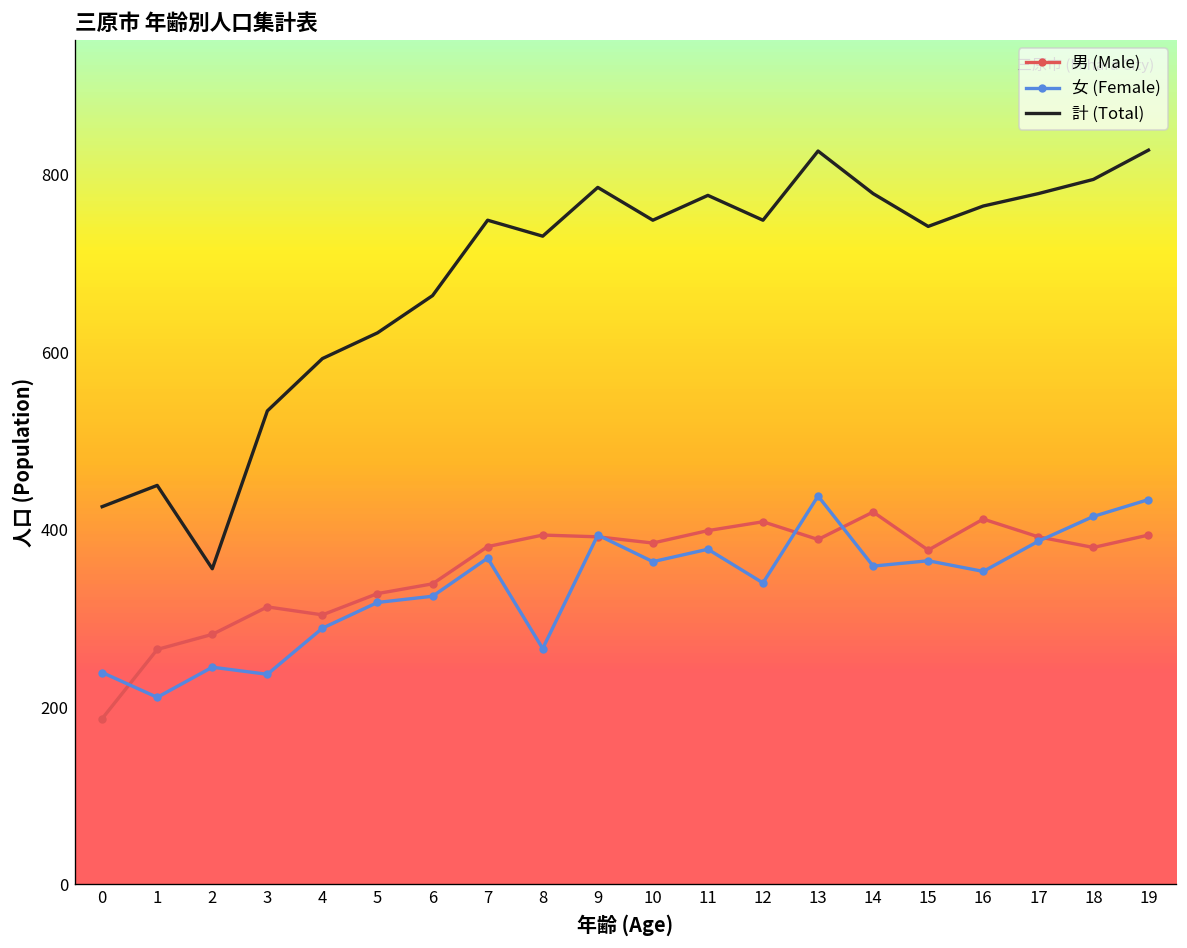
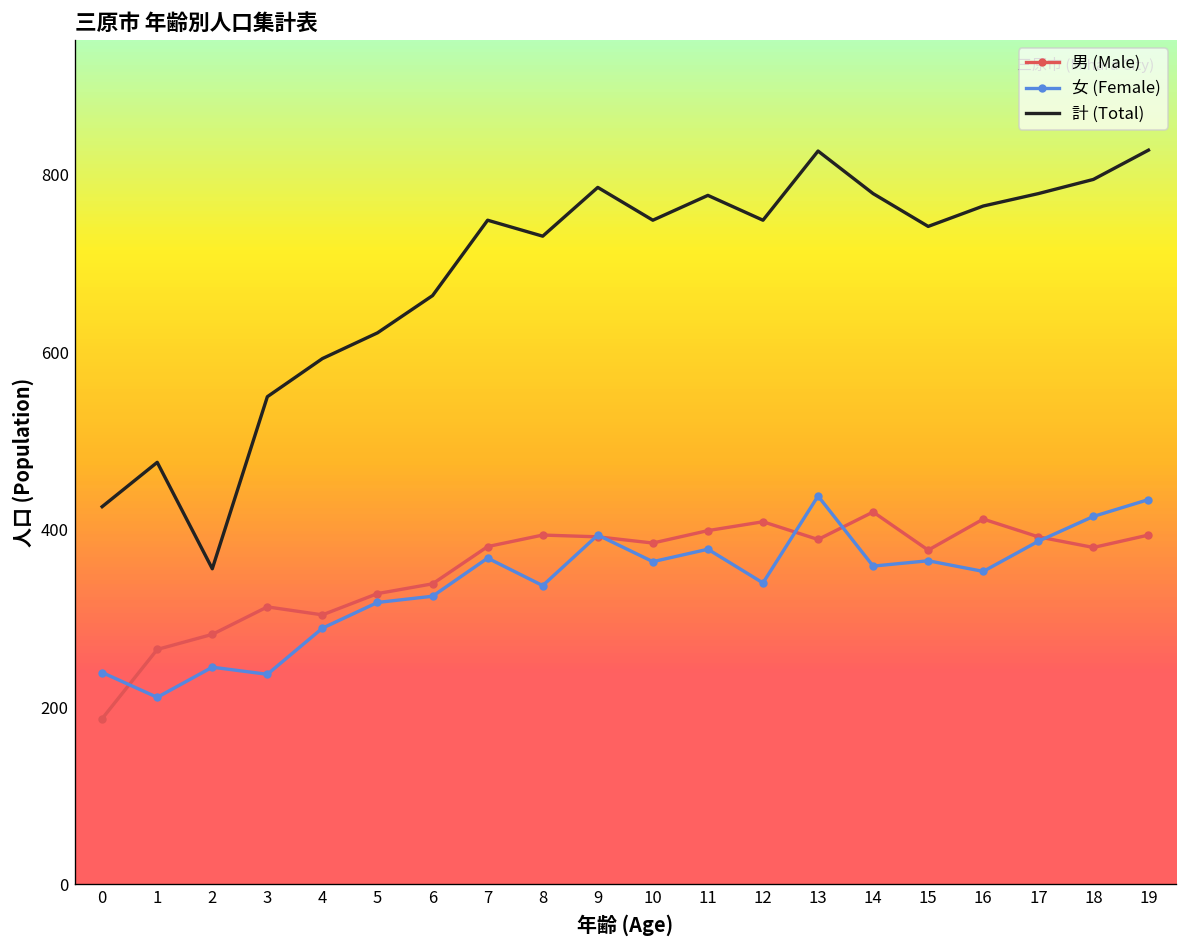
  {
    "男 (Male)": {
      "0": 190,
      "1": 270,
      "2": 280,
      "3": 310,
      "4": 300,
      "5": 330,
      "6": 340,
      "7": 380,
      "8": 390,
      "10": 390,
      "11": 400,
      "12": 410,
      "13": 390,
      "14": 420,
      "15": 380,
      "16": 410,
      "17": 390,
      "18": 380,
      "19": 390
    },
    "女 (Female)": {
      "0": 240,
      "1": 210,
      "2": 250,
      "3": 240,
      "4": 290,
      "5": 320,
      "6": 330,
      "7": 370,
-     "8": 270,
+     "8": 340,
      "10": 360,
      "11": 380,
      "12": 340,
      "13": 440,
      "14": 360,
      "15": 370,
      "16": 350,
      "17": 390,
      "18": 420,
      "19": 430
    },
    "計 (Total)": {
      "0": 430,
-     "1": 450,
+     "1": 480,
      "2": 360,
-     "3": 530,
+     "3": 550,
      "4": 590,
      "5": 620,
      "6": 660,
      "7": 750,
      "8": 730,
      "9": 790,
      "10": 750,
      "11": 780,
      "12": 750,
      "13": 830,
      "14": 780,
      "15": 740,
      "16": 770,
      "17": 780,
      "18": 800,
      "19": 830
    }
  }
